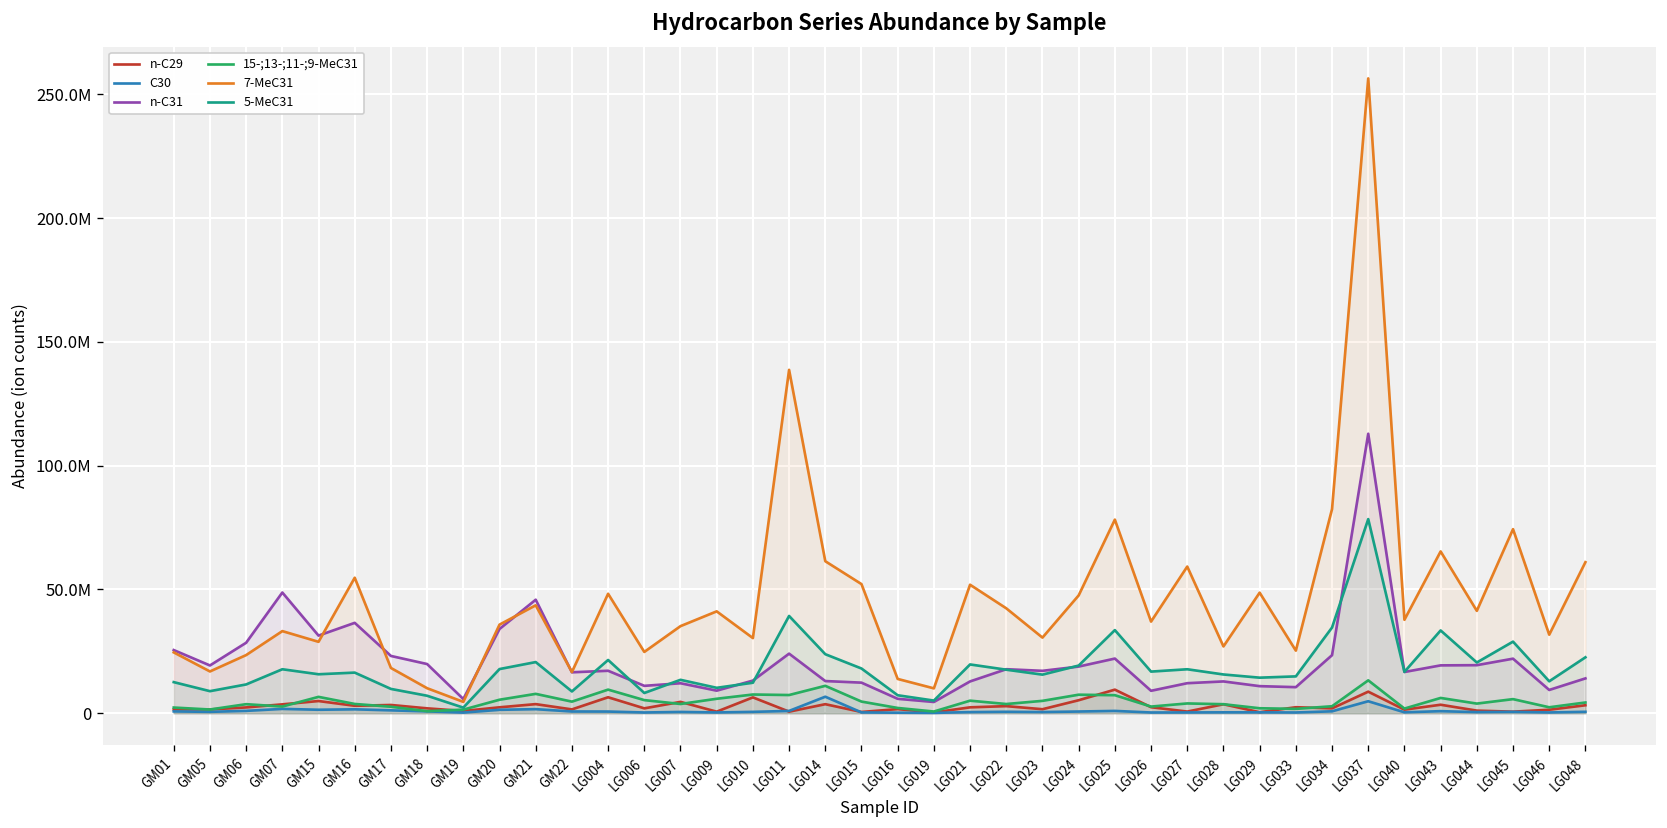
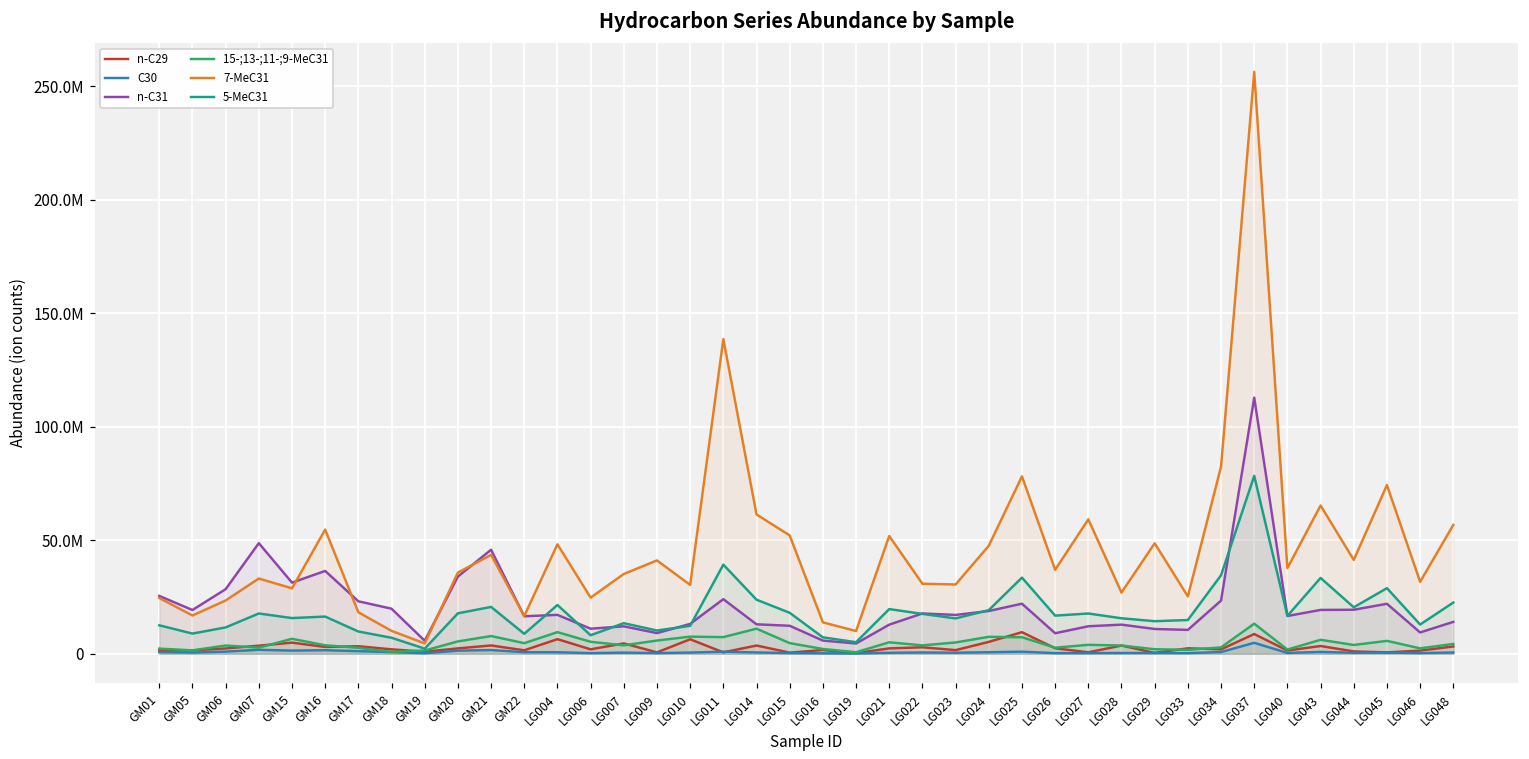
  {
    "n-C29": {
      "GM06": 2000000,
      "GM15": 5000000,
      "GM21": 4000000,
      "LG004": 6000000,
      "LG006": 2000000,
      "LG014": 4000000,
      "LG021": 2000000,
      "LG024": 5000000,
      "LG025": 10000000,
      "LG037": 9000000,
      "LG043": 3000000
    },
    "C30": {
      "GM06": 1000000,
      "GM15": 1000000,
      "GM16": 2000000,
      "GM17": 1000000,
      "GM21": 2000000,
      "LG004": 1000000,
      "LG006": 0,
      "LG007": 0,
      "LG010": 1000000,
-     "LG014": 7000000,
+     "LG014": 1000000,
      "LG016": 0,
      "LG021": 0,
      "LG022": 1000000,
      "LG024": 1000000,
      "LG025": 1000000,
      "LG026": 0,
      "LG028": 0,
      "LG033": 0,
      "LG037": 5000000,
      "LG043": 1000000,
      "LG048": 1000000
    },
    "n-C31": {
      "GM05": 19000000,
      "GM06": 28000000,
      "GM07": 49000000,
      "GM15": 31000000,
      "GM16": 36000000,
      "GM17": 23000000,
      "GM18": 20000000,
      "GM20": 34000000,
      "GM21": 46000000,
      "LG004": 17000000,
      "LG006": 11000000,
      "LG007": 12000000,
      "LG011": 24000000,
      "LG014": 13000000,
      "LG015": 12000000,
      "LG016": 6000000,
      "LG021": 13000000,
      "LG023": 17000000,
      "LG025": 22000000,
      "LG026": 9000000,
      "LG027": 12000000,
      "LG028": 13000000,
      "LG029": 11000000,
      "LG033": 11000000,
      "LG034": 23000000,
      "LG037": 113000000,
      "LG043": 19000000,
      "LG045": 22000000,
      "LG046": 9000000,
      "LG048": 14000000
    },
    "7-MeC31": {
      "GM05": 17000000,
      "GM06": 23000000,
      "GM07": 33000000,
      "GM15": 29000000,
      "GM16": 55000000,
      "GM17": 18000000,
      "GM18": 10000000,
      "GM20": 36000000,
      "GM21": 44000000,
      "LG004": 48000000,
      "LG006": 25000000,
      "LG007": 35000000,
      "LG009": 41000000,
      "LG010": 30000000,
      "LG011": 139000000,
      "LG014": 61000000,
      "LG015": 52000000,
      "LG016": 14000000,
      "LG019": 10000000,
      "LG021": 52000000,
-     "LG022": 42000000,
+     "LG022": 31000000,
      "LG023": 31000000,
      "LG024": 48000000,
      "LG025": 78000000,
      "LG026": 37000000,
      "LG027": 59000000,
      "LG028": 27000000,
      "LG029": 49000000,
      "LG033": 25000000,
      "LG034": 82000000,
      "LG037": 256000000,
      "LG040": 38000000,
      "LG043": 65000000,
      "LG044": 41000000,
      "LG045": 74000000,
      "LG046": 32000000,
-     "LG048": 61000000
+     "LG048": 57000000
    }
  }
